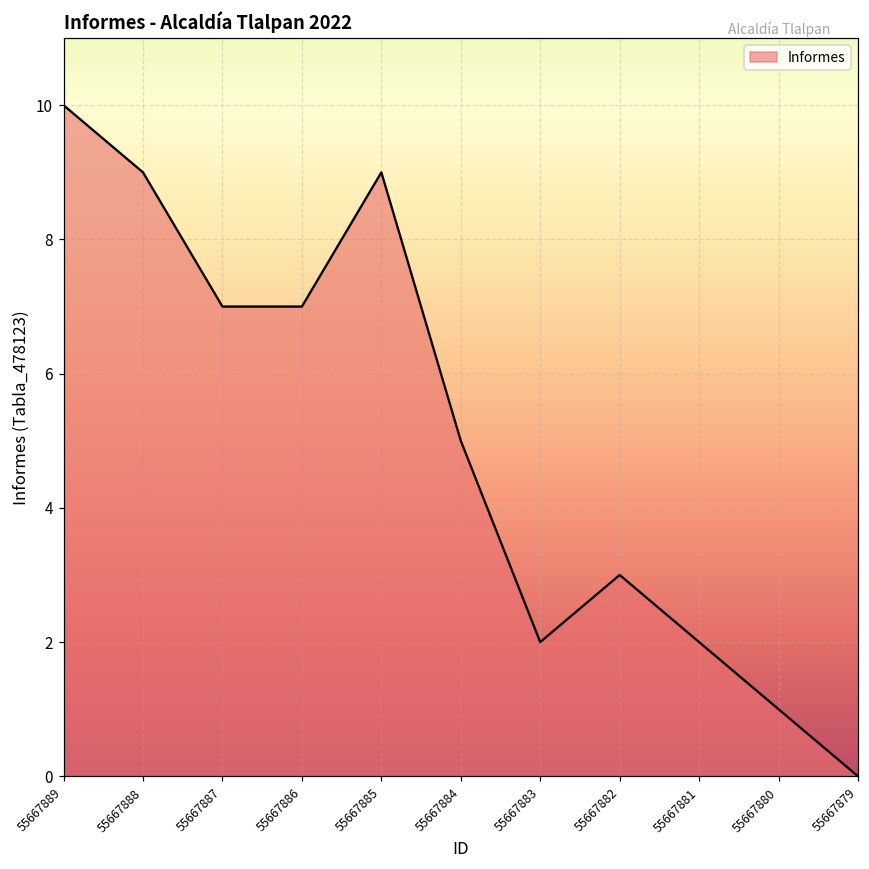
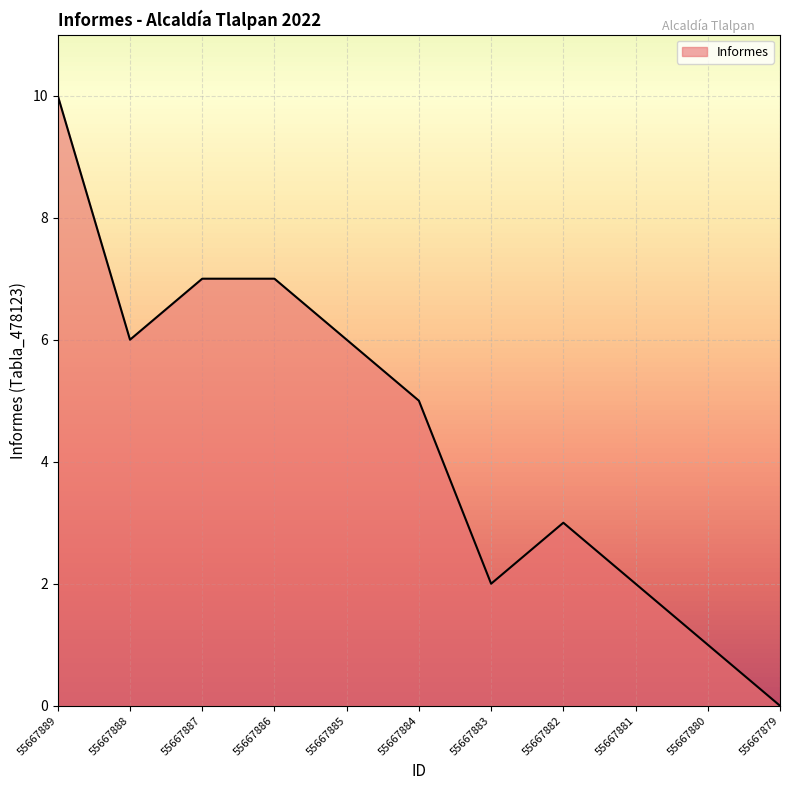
  {
    "55667889": 10.0,
-   "55667888": 9.0,
+   "55667888": 6.0,
    "55667887": 7.0,
    "55667886": 7.0,
-   "55667885": 9.0,
+   "55667885": 6.0,
    "55667884": 5.0,
    "55667883": 2.0,
    "55667882": 3.0,
    "55667881": 2.0,
    "55667880": 1.0,
    "55667879": 0.0
  }
